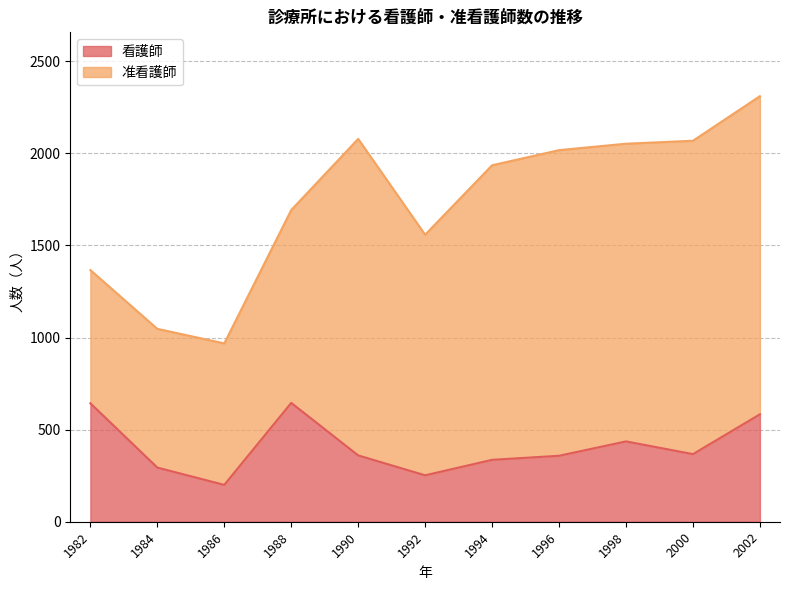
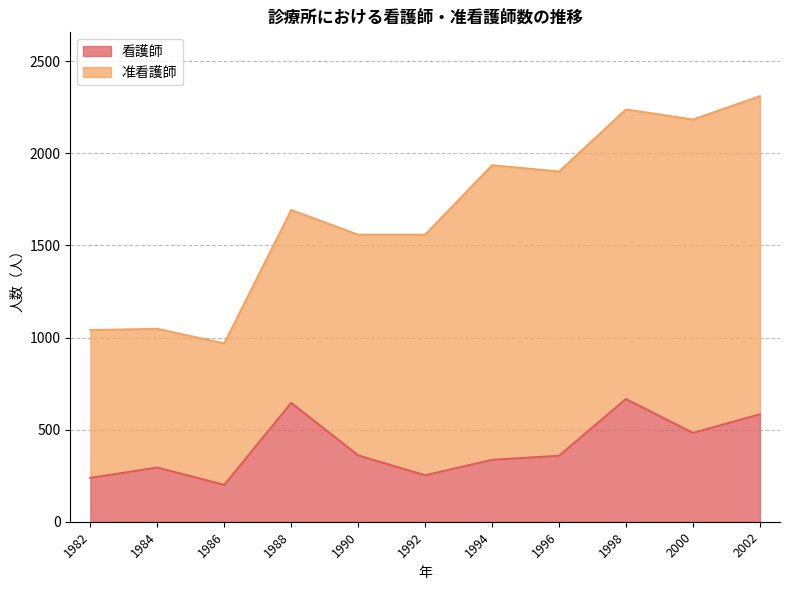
  {
    "看護師": {
-     "1982": 640,
+     "1982": 240,
      "1984": 290,
      "1986": 200,
      "1988": 650,
      "1990": 360,
      "1992": 250,
      "1994": 340,
      "1996": 360,
-     "1998": 440,
-     "2000": 370,
+     "1998": 670,
+     "2000": 480,
      "2002": 580
    },
    "准看護師": {
-     "1982": 720,
+     "1982": 800,
      "1984": 750,
      "1986": 770,
      "1988": 1050,
-     "1990": 1720,
+     "1990": 1200,
      "1992": 1310,
      "1994": 1600,
-     "1996": 1660,
-     "1998": 1620,
+     "1996": 1540,
+     "1998": 1570,
      "2000": 1700,
      "2002": 1730
    }
  }
